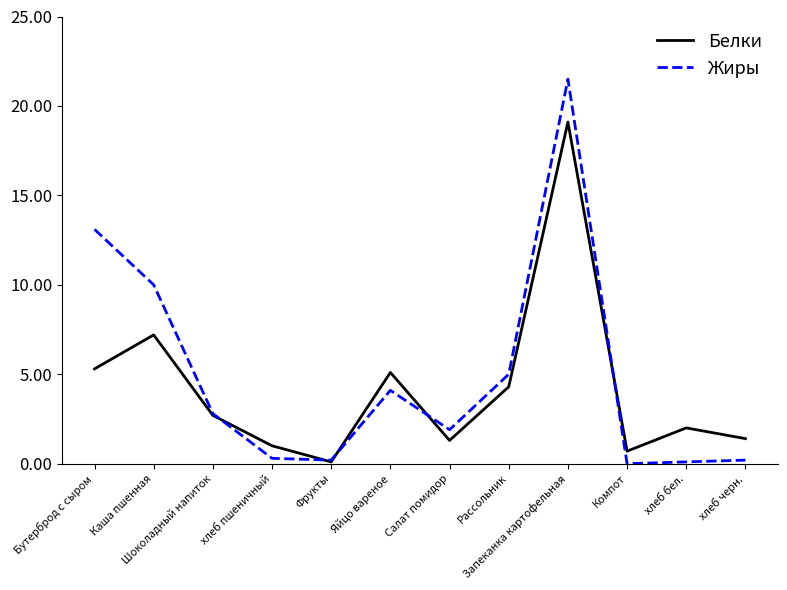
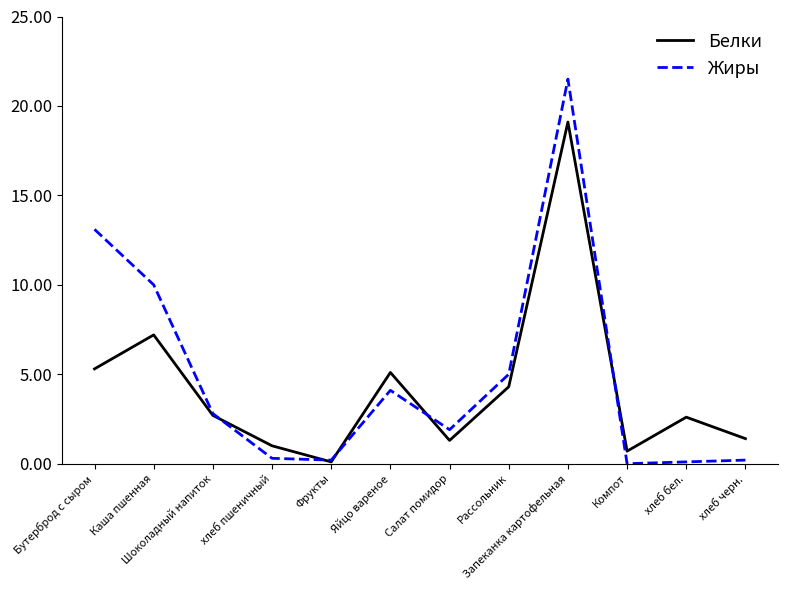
  {
    "Белки": {
      "Бутерброд с сыром": 5.3,
      "Каша пшенная": 7.2,
      "хлеб пшеничный": 1.0,
      "Яйцо вареное": 5.1,
      "Салат помидор": 1.3,
      "Рассольник": 4.3,
      "Запеканка картофельная": 19.1,
      "Компот": 0.7,
-     "хлеб бел.": 2.0,
+     "хлеб бел.": 2.6,
      "хлеб черн.": 1.4
    },
    "Жиры": {
      "Бутерброд с сыром": 13.1,
      "Каша пшенная": 10.0,
      "хлеб пшеничный": 0.3,
      "Яйцо вареное": 4.1,
      "Салат помидор": 1.9,
      "Рассольник": 5.0,
      "Запеканка картофельная": 21.5,
      "Компот": 0.0,
      "хлеб бел.": 0.1,
      "хлеб черн.": 0.2
    }
  }
